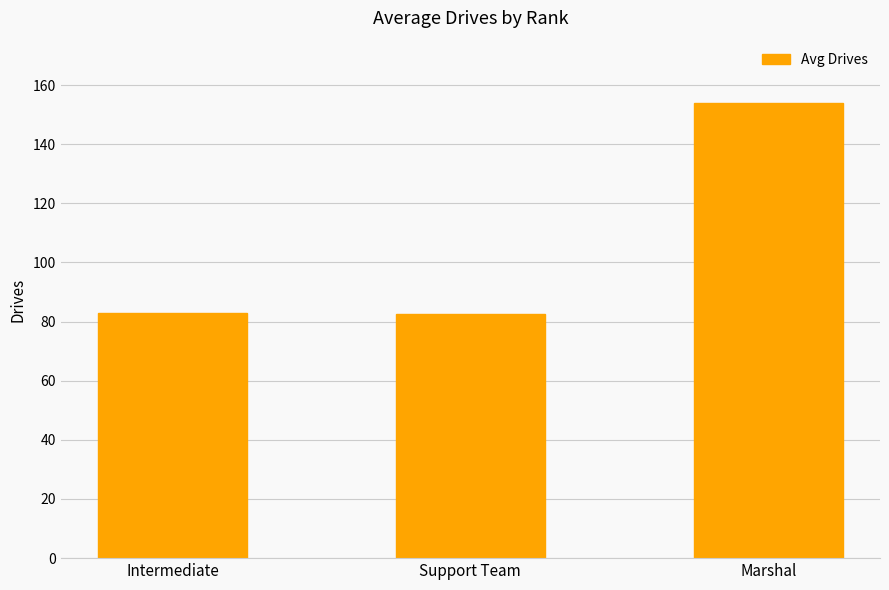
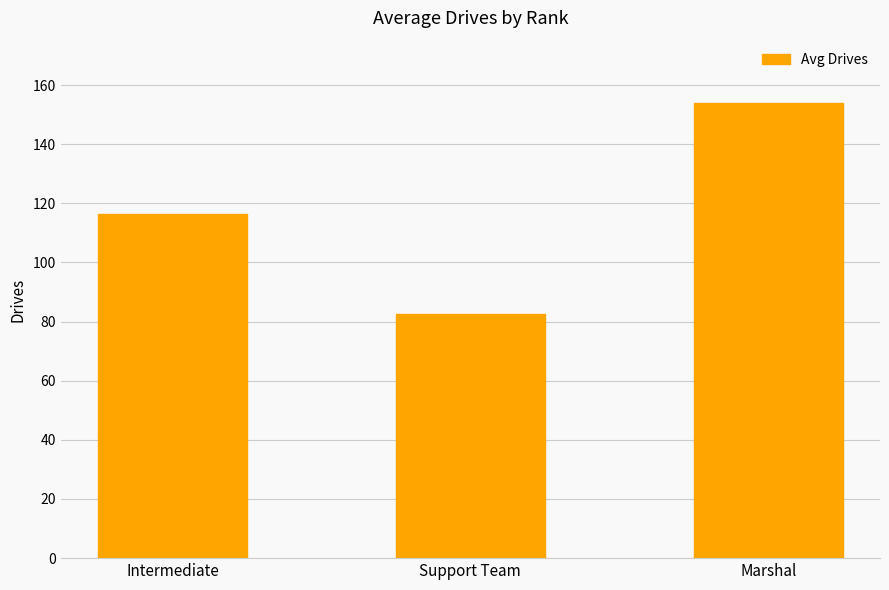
  {
-   "Intermediate": 83,
+   "Intermediate": 116,
    "Support Team": 83,
    "Marshal": 154
  }
